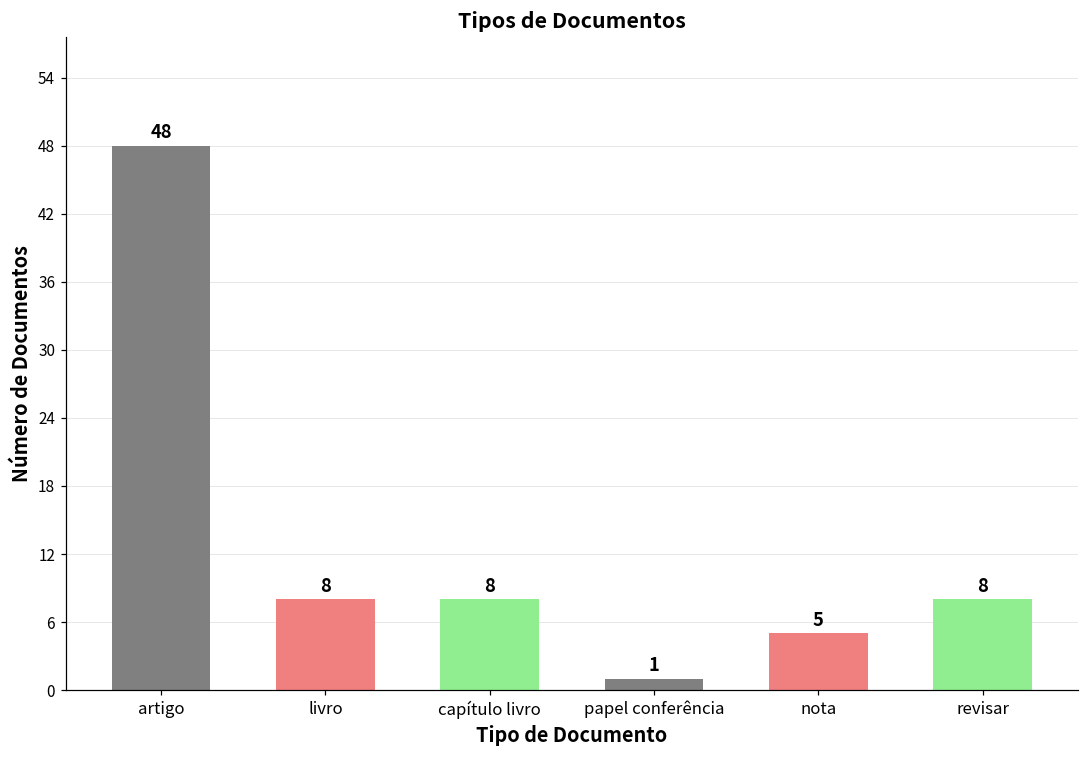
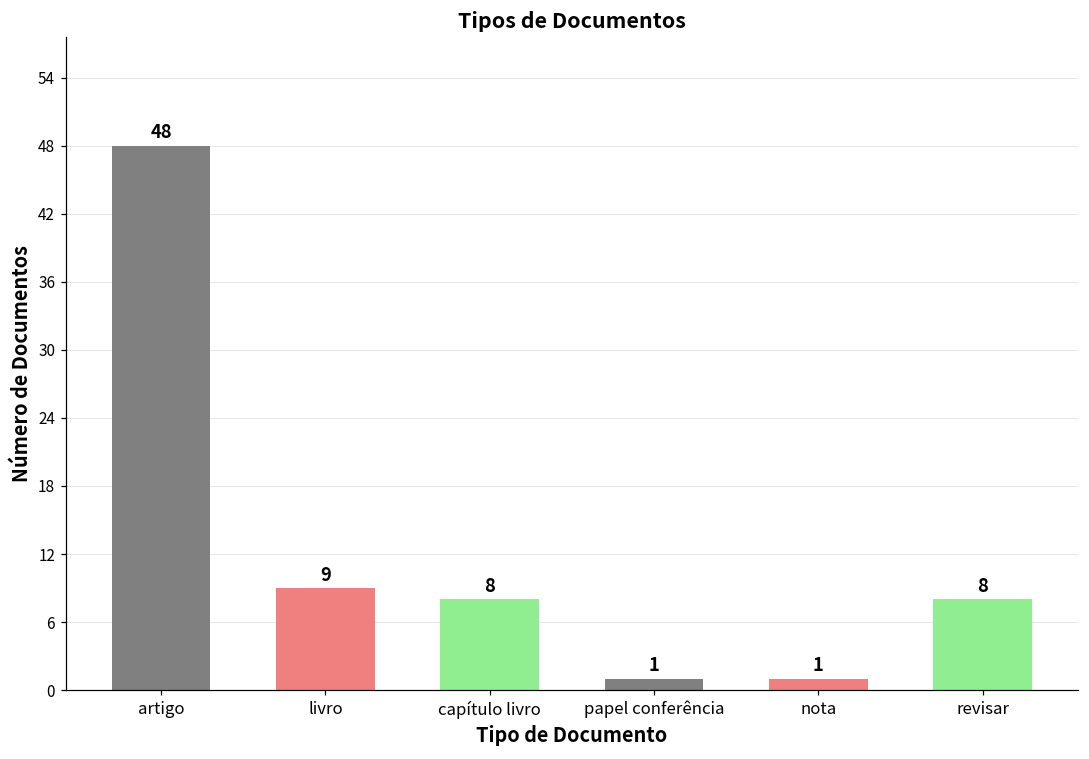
  {
    "artigo": 48,
-   "livro": 8,
+   "livro": 9,
    "capítulo livro": 8,
    "papel conferência": 1,
-   "nota": 5,
+   "nota": 1,
    "revisar": 8
  }
